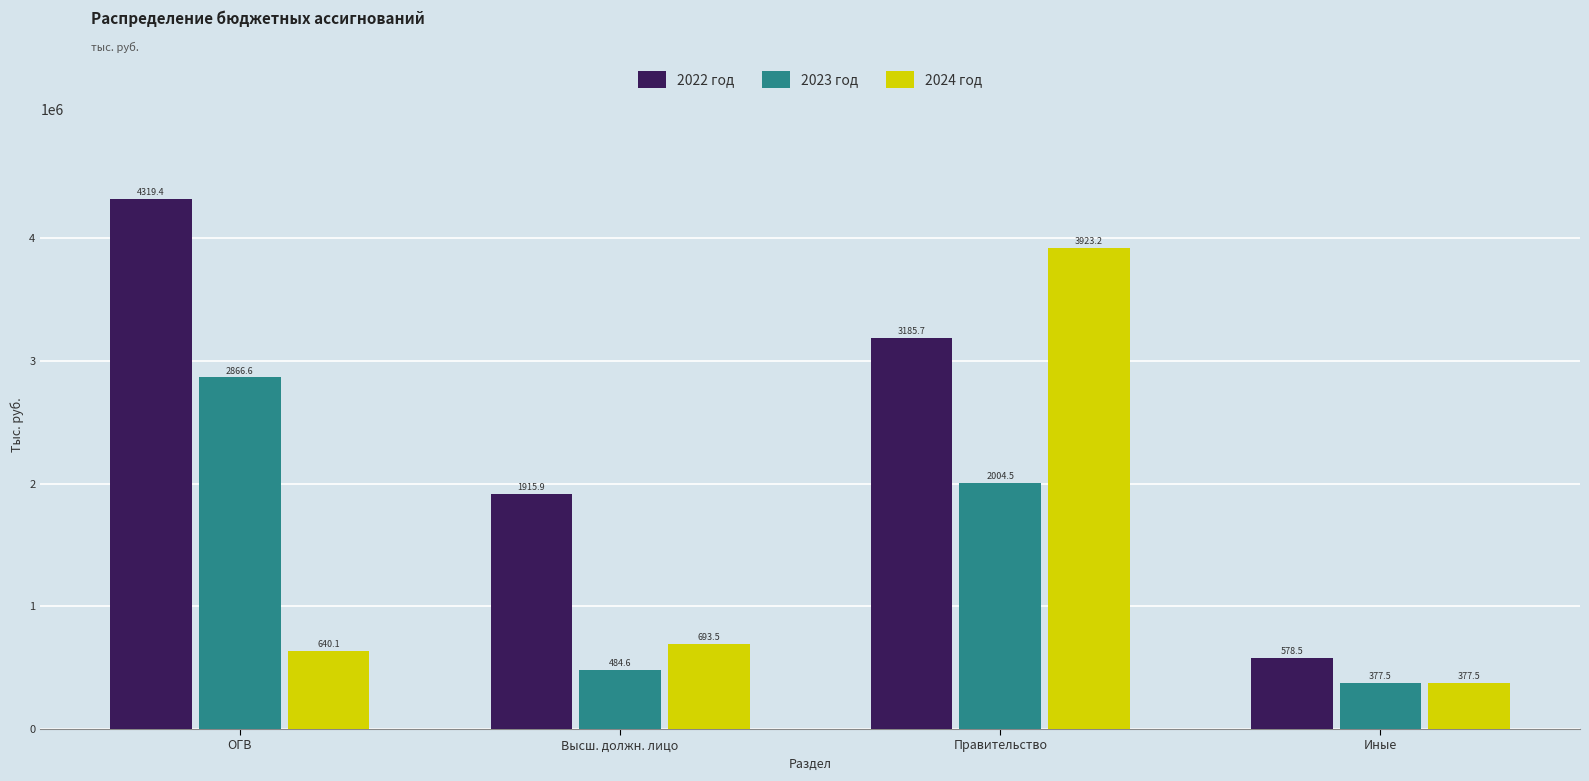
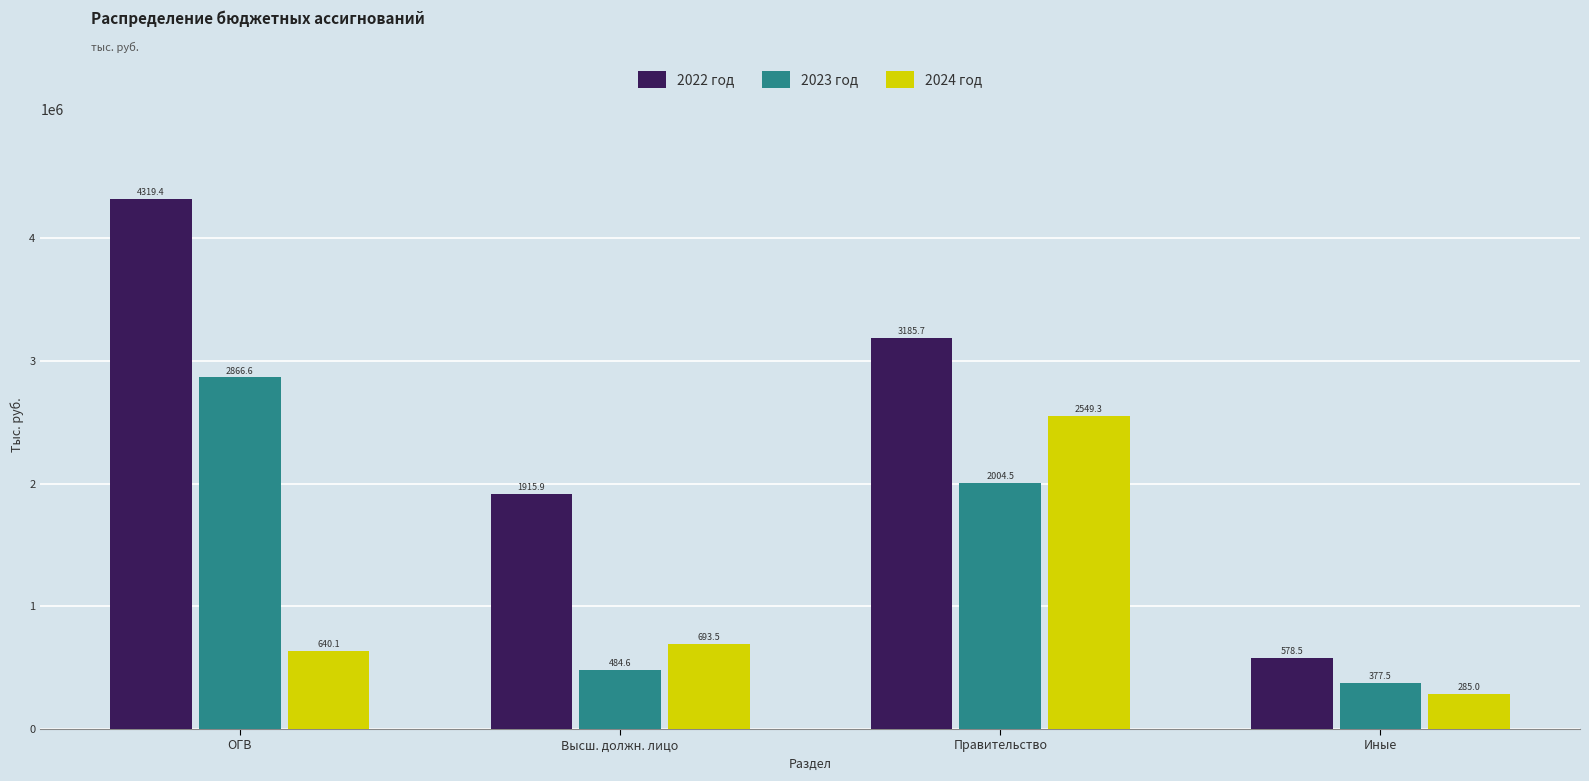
  {
    "2024 год": {
-     "Правительство": 3923.2,
-     "Иные": 377.5
+     "Правительство": 2549.3,
+     "Иные": 285.0
    }
  }
